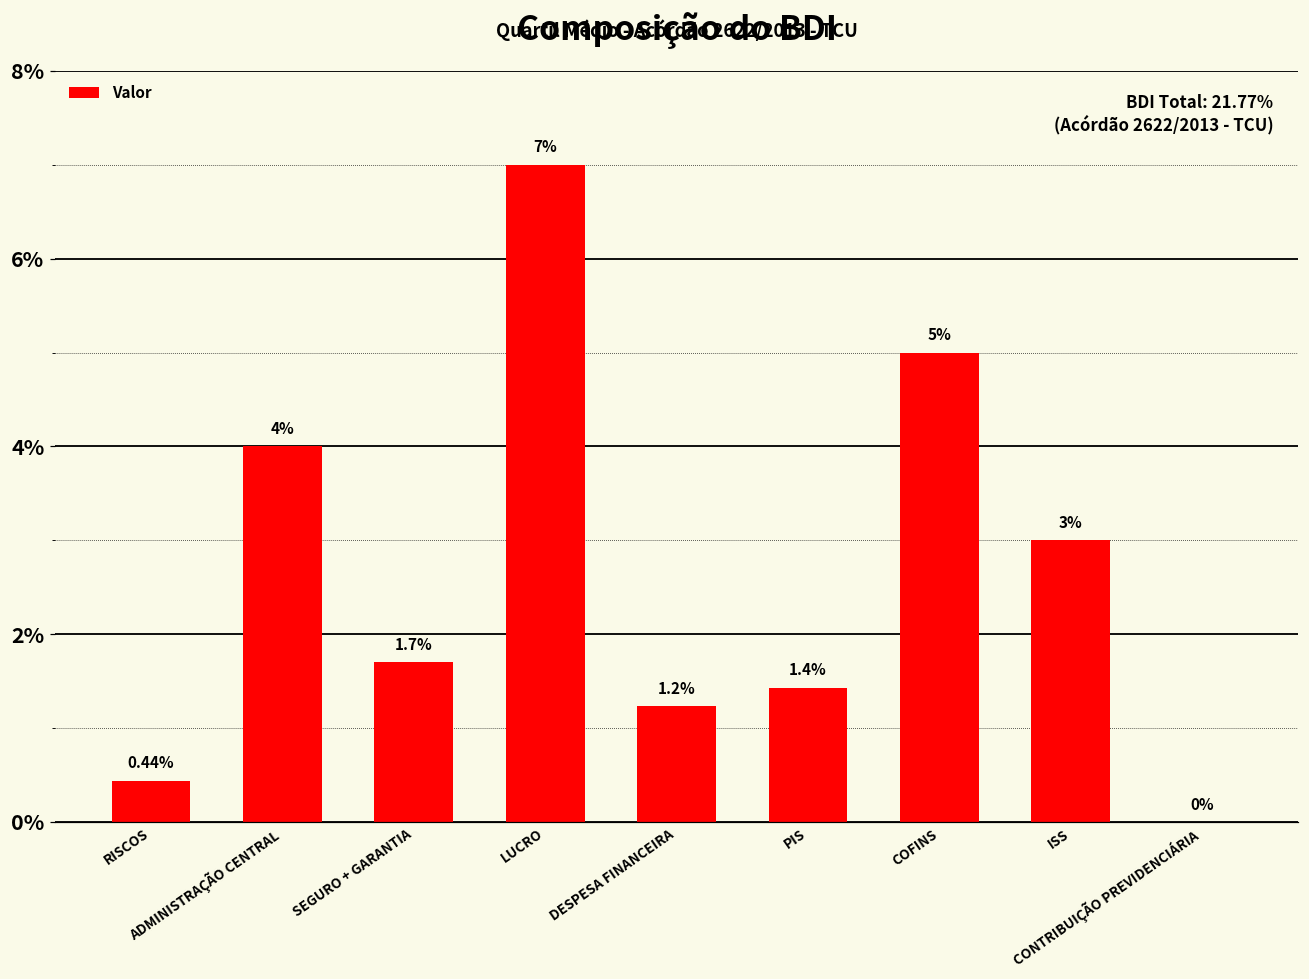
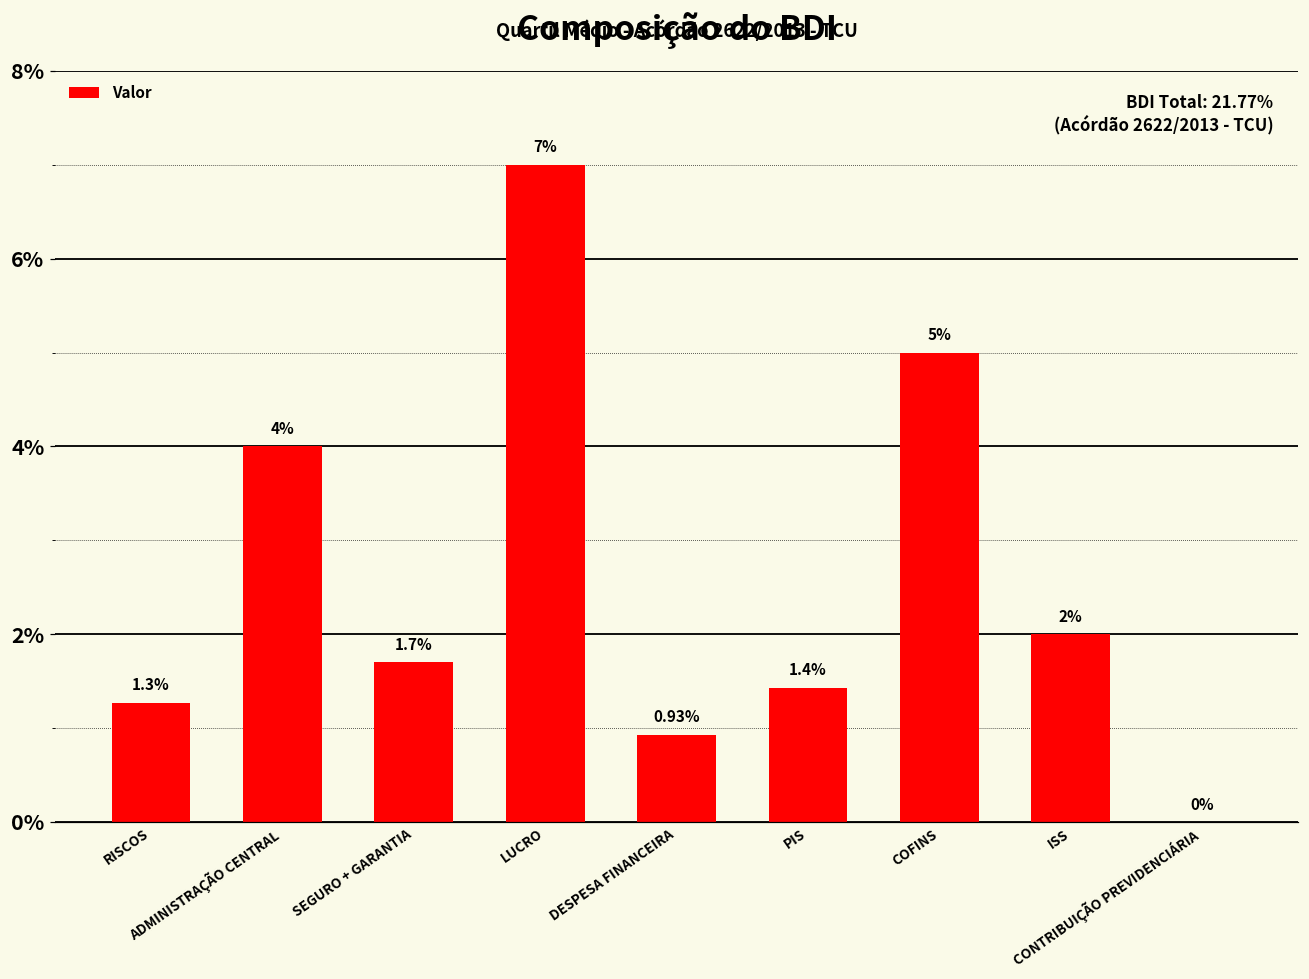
  {
-   "RISCOS": "0.44%",
+   "RISCOS": "1.3%",
    "ADMINISTRAÇÃO CENTRAL": "4%",
    "SEGURO + GARANTIA": "1.7%",
    "LUCRO": "7%",
-   "DESPESA FINANCEIRA": "1.2%",
+   "DESPESA FINANCEIRA": "0.93%",
    "PIS": "1.4%",
    "COFINS": "5%",
-   "ISS": "3%",
+   "ISS": "2%",
    "CONTRIBUIÇÃO PREVIDENCIÁRIA": "0%"
  }
